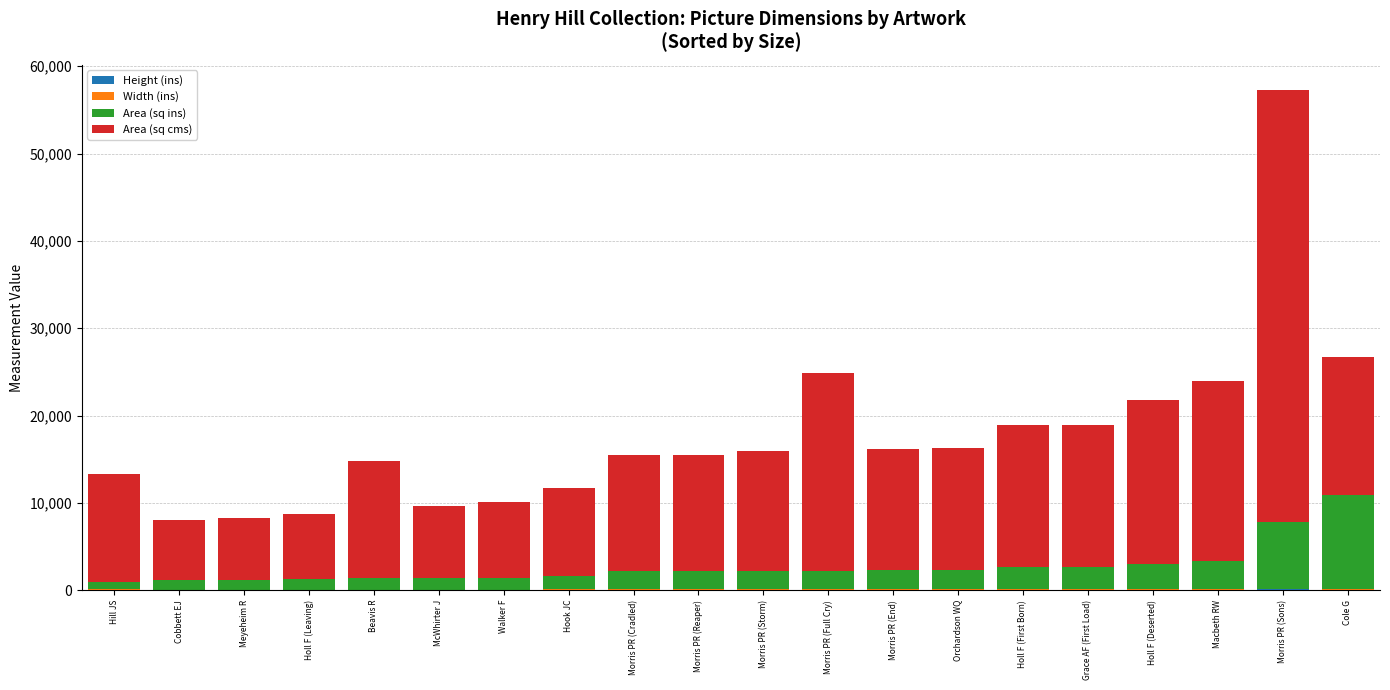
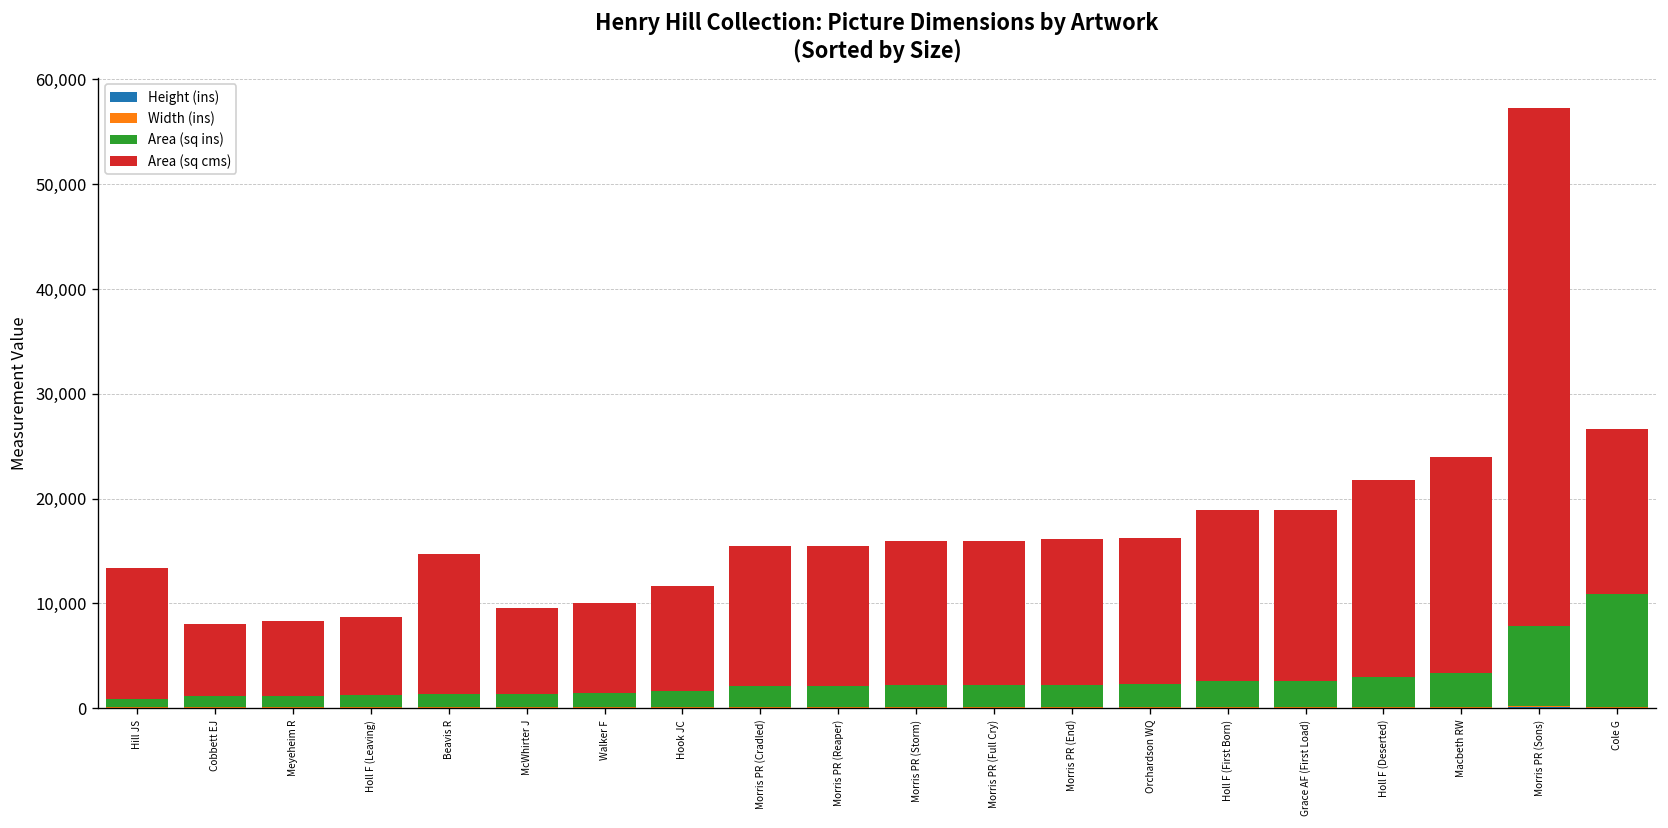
  {
    "Area (sq ins)": {
      "Hill JS": "1,000",
      "Cobbett EJ": "1,000",
      "Meyeheim R": "1,000",
      "Holl F (Leaving)": "1,000",
      "Beavis R": "1,000",
      "McWhirter J": "1,000",
      "Walker F": "1,000",
      "Hook JC": "2,000",
      "Morris PR (Cradled)": "2,000",
      "Morris PR (Reaper)": "2,000",
      "Morris PR (Storm)": "2,000",
      "Morris PR (Full Cry)": "2,000",
      "Morris PR (End)": "2,000",
      "Orchardson WQ": "2,000",
      "Holl F (First Born)": "3,000",
      "Grace AF (First Load)": "3,000",
      "Holl F (Deserted)": "3,000",
      "Macbeth RW": "3,000",
      "Morris PR (Sons)": "8,000",
      "Cole G": "11,000"
    },
    "Area (sq cms)": {
      "Hill JS": "12,000",
      "Cobbett EJ": "7,000",
      "Meyeheim R": "7,000",
      "Holl F (Leaving)": "7,000",
      "Beavis R": "13,000",
      "McWhirter J": "8,000",
      "Walker F": "9,000",
      "Hook JC": "10,000",
      "Morris PR (Cradled)": "13,000",
      "Morris PR (Reaper)": "13,000",
      "Morris PR (Storm)": "14,000",
-     "Morris PR (Full Cry)": "23,000",
+     "Morris PR (Full Cry)": "14,000",
      "Morris PR (End)": "14,000",
      "Orchardson WQ": "14,000",
      "Holl F (First Born)": "16,000",
      "Grace AF (First Load)": "16,000",
      "Holl F (Deserted)": "19,000",
      "Macbeth RW": "21,000",
      "Morris PR (Sons)": "49,000",
      "Cole G": "16,000"
    }
  }
